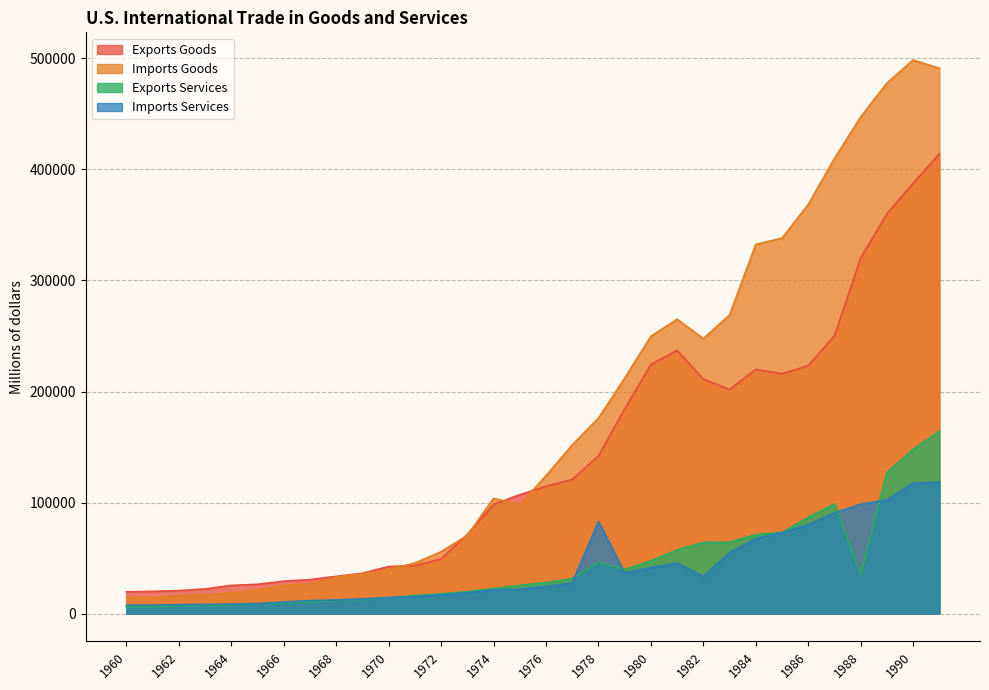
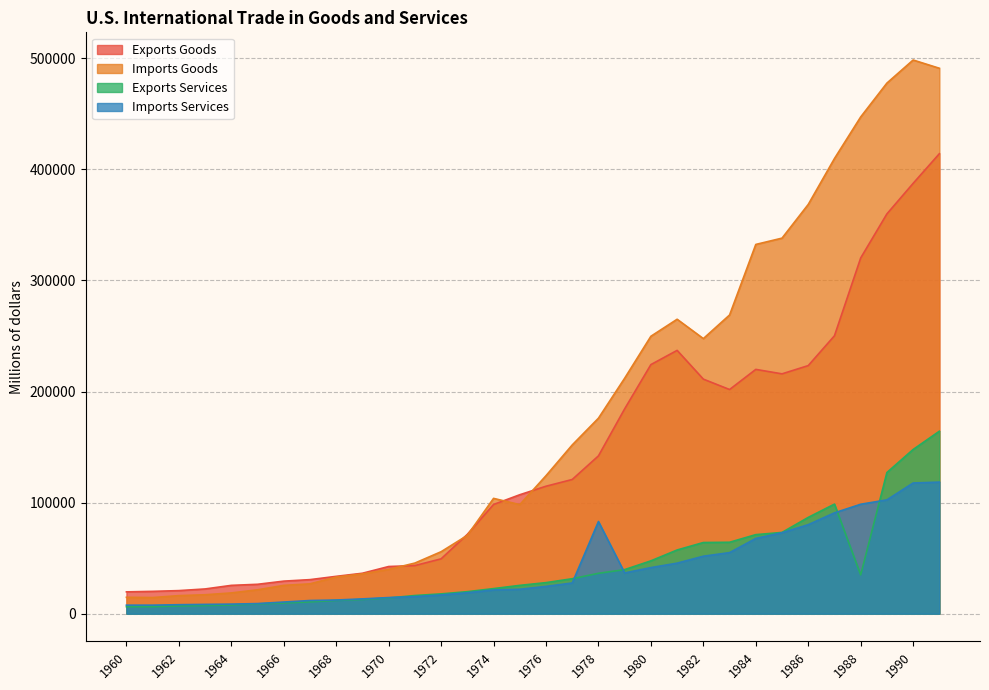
  {
    "Exports Services": {
      "1976": 28000,
-     "1978": 46000,
+     "1978": 36000,
      "1980": 48000,
      "1982": 64000,
      "1984": 71000,
      "1986": 87000,
      "1988": 35000,
      "1990": 148000
    },
    "Imports Services": {
      "1976": 25000,
      "1978": 83000,
      "1980": 41000,
-     "1982": 34000,
+     "1982": 52000,
      "1984": 68000,
      "1986": 80000,
      "1988": 99000,
      "1990": 118000
    }
  }
